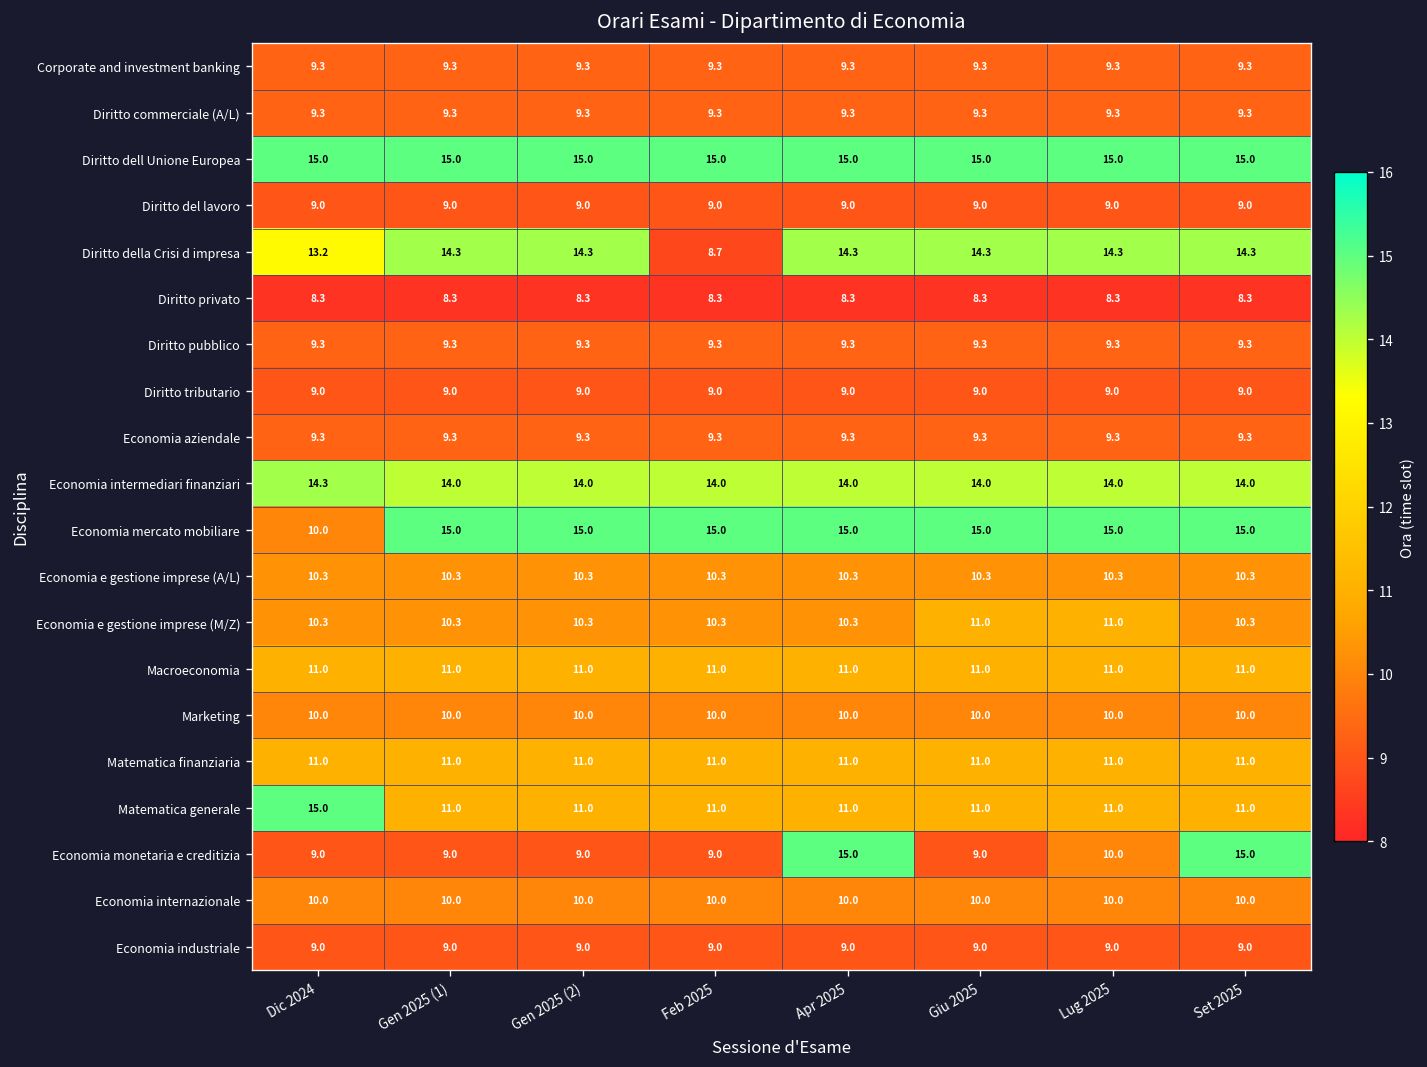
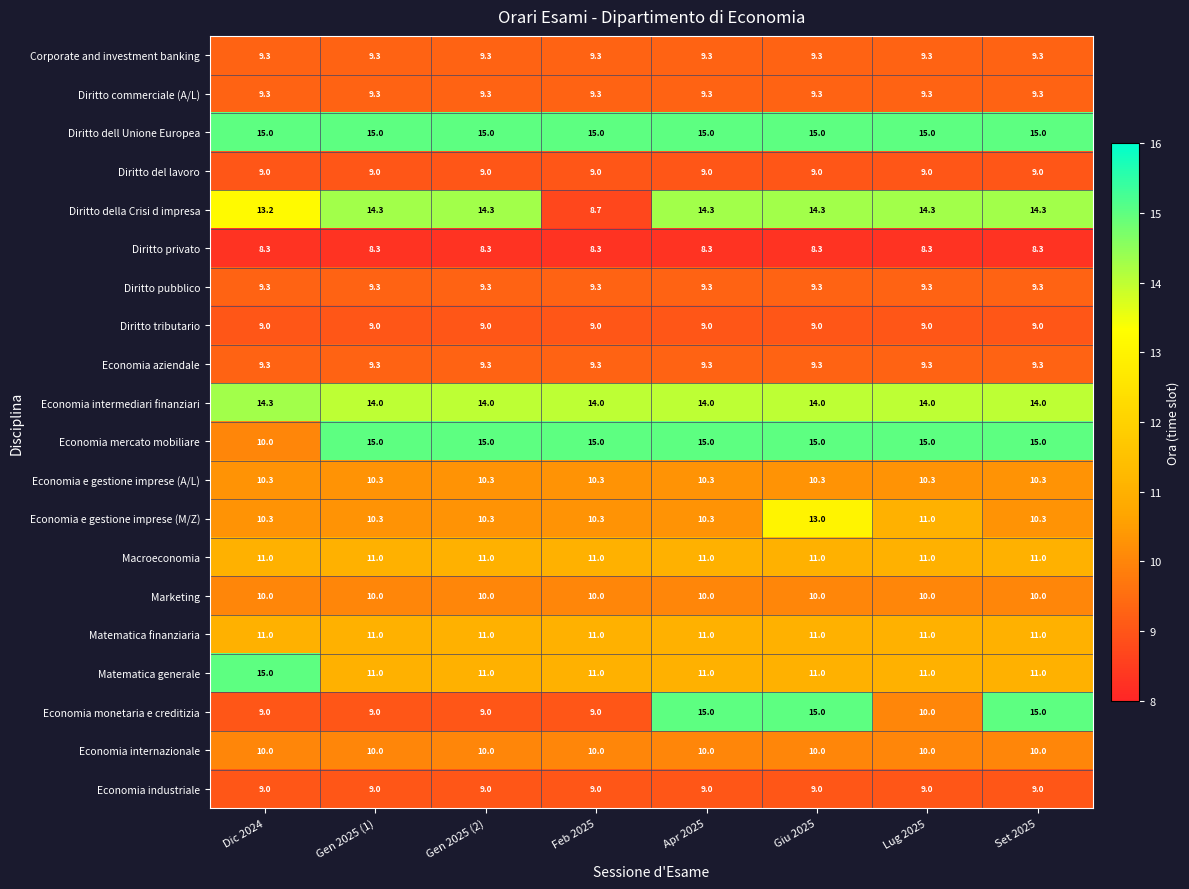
  {
    "Corporate and investment banking": {
      "Dic 2024": 9.3,
      "Gen 2025 (1)": 9.3,
      "Gen 2025 (2)": 9.3,
      "Feb 2025": 9.3,
      "Apr 2025": 9.3,
      "Giu 2025": 9.3,
      "Lug 2025": 9.3,
      "Set 2025": 9.3
    },
    "Diritto commerciale (A/L)": {
      "Dic 2024": 9.3,
      "Gen 2025 (1)": 9.3,
      "Gen 2025 (2)": 9.3,
      "Feb 2025": 9.3,
      "Apr 2025": 9.3,
      "Giu 2025": 9.3,
      "Lug 2025": 9.3,
      "Set 2025": 9.3
    },
    "Diritto dell Unione Europea": {
      "Dic 2024": 15.0,
      "Gen 2025 (1)": 15.0,
      "Gen 2025 (2)": 15.0,
      "Feb 2025": 15.0,
      "Apr 2025": 15.0,
      "Giu 2025": 15.0,
      "Lug 2025": 15.0,
      "Set 2025": 15.0
    },
    "Diritto del lavoro": {
      "Dic 2024": 9.0,
      "Gen 2025 (1)": 9.0,
      "Gen 2025 (2)": 9.0,
      "Feb 2025": 9.0,
      "Apr 2025": 9.0,
      "Giu 2025": 9.0,
      "Lug 2025": 9.0,
      "Set 2025": 9.0
    },
    "Diritto della Crisi d impresa": {
      "Dic 2024": 13.2,
      "Gen 2025 (1)": 14.3,
      "Gen 2025 (2)": 14.3,
      "Feb 2025": 8.7,
      "Apr 2025": 14.3,
      "Giu 2025": 14.3,
      "Lug 2025": 14.3,
      "Set 2025": 14.3
    },
    "Diritto privato": {
      "Dic 2024": 8.3,
      "Gen 2025 (1)": 8.3,
      "Gen 2025 (2)": 8.3,
      "Feb 2025": 8.3,
      "Apr 2025": 8.3,
      "Giu 2025": 8.3,
      "Lug 2025": 8.3,
      "Set 2025": 8.3
    },
    "Diritto pubblico": {
      "Dic 2024": 9.3,
      "Gen 2025 (1)": 9.3,
      "Gen 2025 (2)": 9.3,
      "Feb 2025": 9.3,
      "Apr 2025": 9.3,
      "Giu 2025": 9.3,
      "Lug 2025": 9.3,
      "Set 2025": 9.3
    },
    "Diritto tributario": {
      "Dic 2024": 9.0,
      "Gen 2025 (1)": 9.0,
      "Gen 2025 (2)": 9.0,
      "Feb 2025": 9.0,
      "Apr 2025": 9.0,
      "Giu 2025": 9.0,
      "Lug 2025": 9.0,
      "Set 2025": 9.0
    },
    "Economia aziendale": {
      "Dic 2024": 9.3,
      "Gen 2025 (1)": 9.3,
      "Gen 2025 (2)": 9.3,
      "Feb 2025": 9.3,
      "Apr 2025": 9.3,
      "Giu 2025": 9.3,
      "Lug 2025": 9.3,
      "Set 2025": 9.3
    },
    "Economia intermediari finanziari": {
      "Dic 2024": 14.3,
      "Gen 2025 (1)": 14.0,
      "Gen 2025 (2)": 14.0,
      "Feb 2025": 14.0,
      "Apr 2025": 14.0,
      "Giu 2025": 14.0,
      "Lug 2025": 14.0,
      "Set 2025": 14.0
    },
    "Economia mercato mobiliare": {
      "Dic 2024": 10.0,
      "Gen 2025 (1)": 15.0,
      "Gen 2025 (2)": 15.0,
      "Feb 2025": 15.0,
      "Apr 2025": 15.0,
      "Giu 2025": 15.0,
      "Lug 2025": 15.0,
      "Set 2025": 15.0
    },
    "Economia e gestione imprese (A/L)": {
      "Dic 2024": 10.3,
      "Gen 2025 (1)": 10.3,
      "Gen 2025 (2)": 10.3,
      "Feb 2025": 10.3,
      "Apr 2025": 10.3,
      "Giu 2025": 10.3,
      "Lug 2025": 10.3,
      "Set 2025": 10.3
    },
    "Economia e gestione imprese (M/Z)": {
      "Dic 2024": 10.3,
      "Gen 2025 (1)": 10.3,
      "Gen 2025 (2)": 10.3,
      "Feb 2025": 10.3,
      "Apr 2025": 10.3,
-     "Giu 2025": 11.0,
+     "Giu 2025": 13.0,
      "Lug 2025": 11.0,
      "Set 2025": 10.3
    },
    "Macroeconomia": {
      "Dic 2024": 11.0,
      "Gen 2025 (1)": 11.0,
      "Gen 2025 (2)": 11.0,
      "Feb 2025": 11.0,
      "Apr 2025": 11.0,
      "Giu 2025": 11.0,
      "Lug 2025": 11.0,
      "Set 2025": 11.0
    },
    "Marketing": {
      "Dic 2024": 10.0,
      "Gen 2025 (1)": 10.0,
      "Gen 2025 (2)": 10.0,
      "Feb 2025": 10.0,
      "Apr 2025": 10.0,
      "Giu 2025": 10.0,
      "Lug 2025": 10.0,
      "Set 2025": 10.0
    },
    "Matematica finanziaria": {
      "Dic 2024": 11.0,
      "Gen 2025 (1)": 11.0,
      "Gen 2025 (2)": 11.0,
      "Feb 2025": 11.0,
      "Apr 2025": 11.0,
      "Giu 2025": 11.0,
      "Lug 2025": 11.0,
      "Set 2025": 11.0
    },
    "Matematica generale": {
      "Dic 2024": 15.0,
      "Gen 2025 (1)": 11.0,
      "Gen 2025 (2)": 11.0,
      "Feb 2025": 11.0,
      "Apr 2025": 11.0,
      "Giu 2025": 11.0,
      "Lug 2025": 11.0,
      "Set 2025": 11.0
    },
    "Economia monetaria e creditizia": {
      "Dic 2024": 9.0,
      "Gen 2025 (1)": 9.0,
      "Gen 2025 (2)": 9.0,
      "Feb 2025": 9.0,
      "Apr 2025": 15.0,
-     "Giu 2025": 9.0,
+     "Giu 2025": 15.0,
      "Lug 2025": 10.0,
      "Set 2025": 15.0
    },
    "Economia internazionale": {
      "Dic 2024": 10.0,
      "Gen 2025 (1)": 10.0,
      "Gen 2025 (2)": 10.0,
      "Feb 2025": 10.0,
      "Apr 2025": 10.0,
      "Giu 2025": 10.0,
      "Lug 2025": 10.0,
      "Set 2025": 10.0
    },
    "Economia industriale": {
      "Dic 2024": 9.0,
      "Gen 2025 (1)": 9.0,
      "Gen 2025 (2)": 9.0,
      "Feb 2025": 9.0,
      "Apr 2025": 9.0,
      "Giu 2025": 9.0,
      "Lug 2025": 9.0,
      "Set 2025": 9.0
    }
  }
